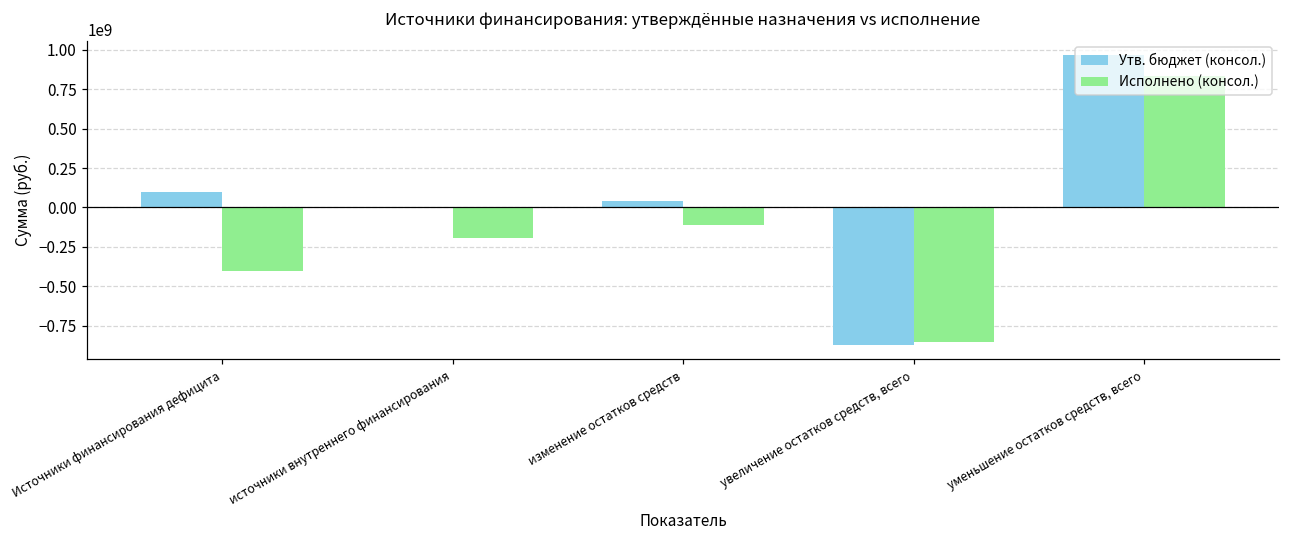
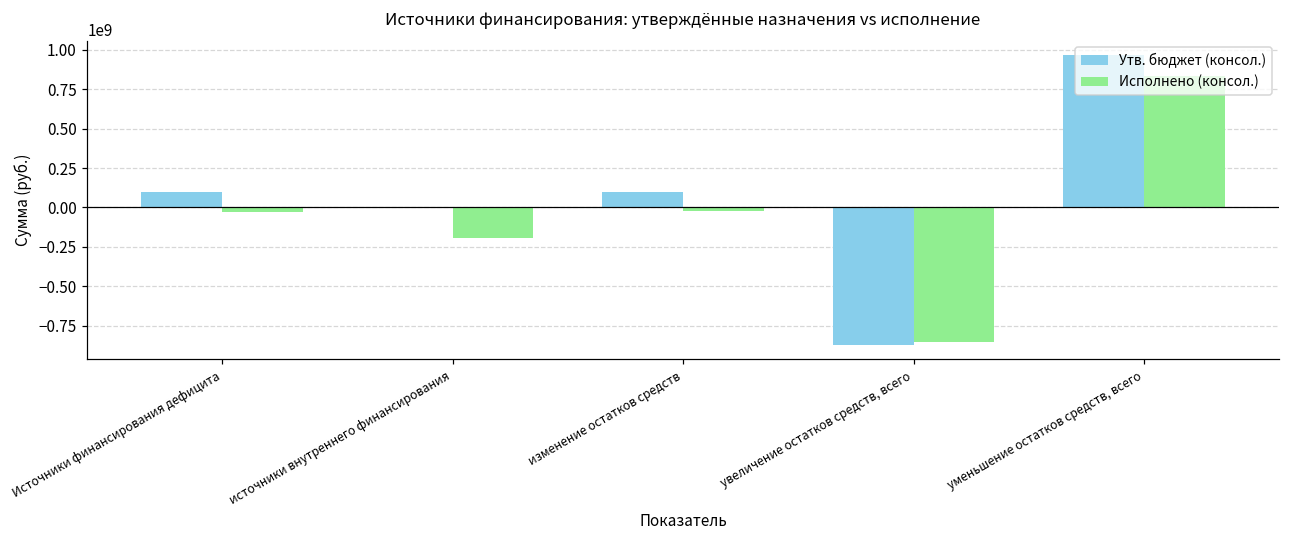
  {
    "Утв. бюджет (консол.)": {
      "Источники финансирования дефицита": 100000000,
      "источники внутреннего финансирования": 0,
-     "изменение остатков средств": 40000000,
+     "изменение остатков средств": 100000000,
      "увеличение остатков средств, всего": -870000000
    },
    "Исполнено (консол.)": {
-     "Источники финансирования дефицита": -400000000,
+     "Источники финансирования дефицита": -30000000,
      "источники внутреннего финансирования": -200000000,
-     "изменение остатков средств": -110000000,
+     "изменение остатков средств": -20000000,
      "увеличение остатков средств, всего": -860000000
    }
  }
